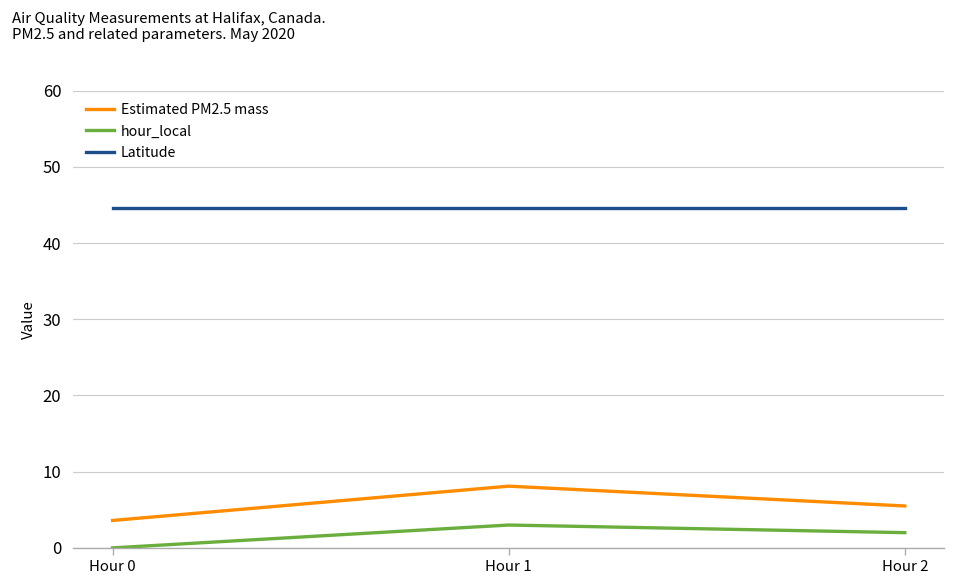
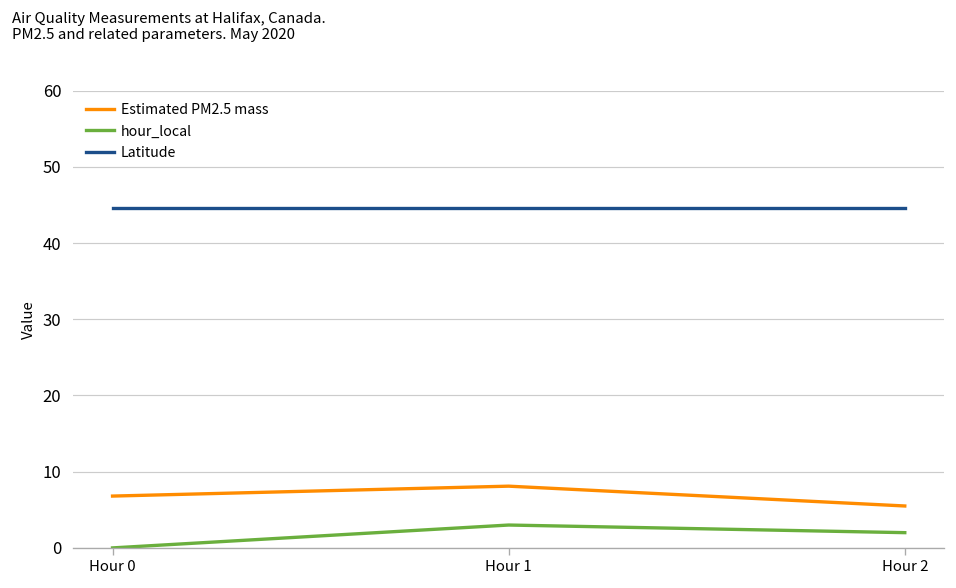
  {
    "Estimated PM2.5 mass": {
-     "Hour 0": 4,
+     "Hour 0": 7,
      "Hour 1": 8,
      "Hour 2": 6
    },
    "hour_local": {
      "Hour 0": 0,
      "Hour 1": 3,
      "Hour 2": 2
    },
    "Latitude": {
      "Hour 0": 45,
      "Hour 1": 45,
      "Hour 2": 45
    }
  }
